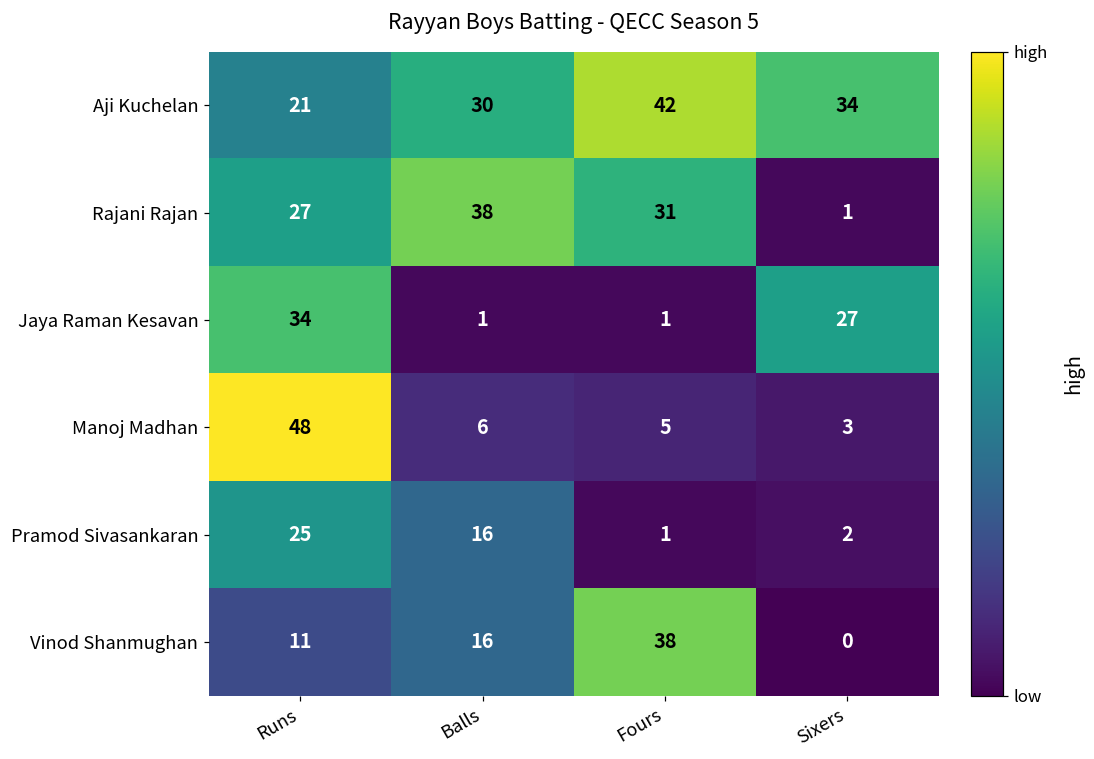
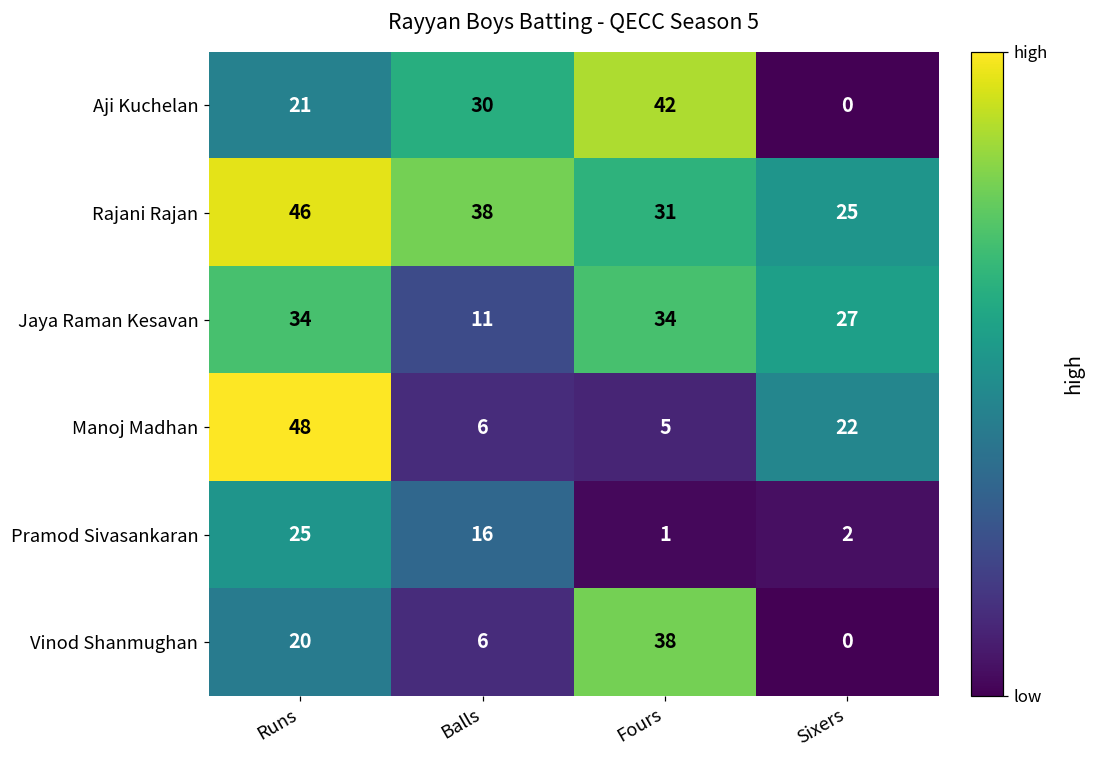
  {
    "Aji Kuchelan": {
      "Runs": 21,
      "Balls": 30,
      "Fours": 42,
-     "Sixers": 34
+     "Sixers": 0
    },
    "Rajani Rajan": {
-     "Runs": 27,
+     "Runs": 46,
      "Balls": 38,
      "Fours": 31,
-     "Sixers": 1
+     "Sixers": 25
    },
    "Jaya Raman Kesavan": {
      "Runs": 34,
-     "Balls": 1,
-     "Fours": 1,
+     "Balls": 11,
+     "Fours": 34,
      "Sixers": 27
    },
    "Manoj Madhan": {
      "Runs": 48,
      "Balls": 6,
      "Fours": 5,
-     "Sixers": 3
+     "Sixers": 22
    },
    "Pramod Sivasankaran": {
      "Runs": 25,
      "Balls": 16,
      "Fours": 1,
      "Sixers": 2
    },
    "Vinod Shanmughan": {
-     "Runs": 11,
-     "Balls": 16,
+     "Runs": 20,
+     "Balls": 6,
      "Fours": 38,
      "Sixers": 0
    }
  }
